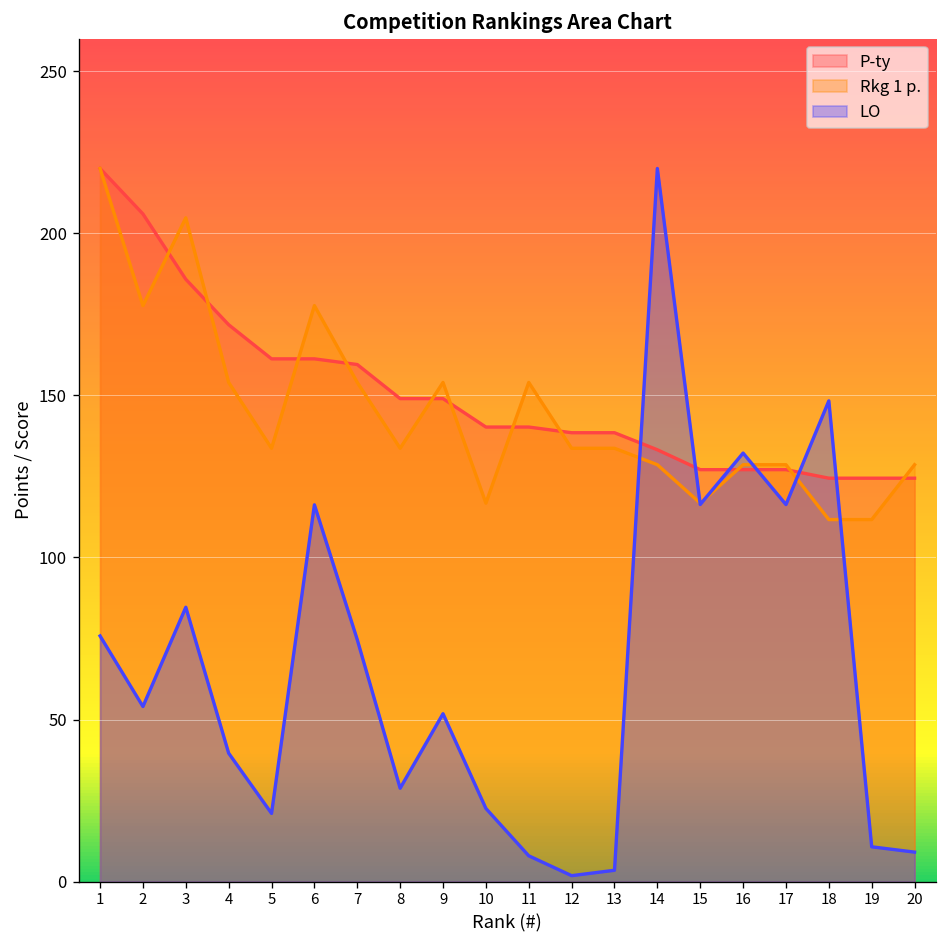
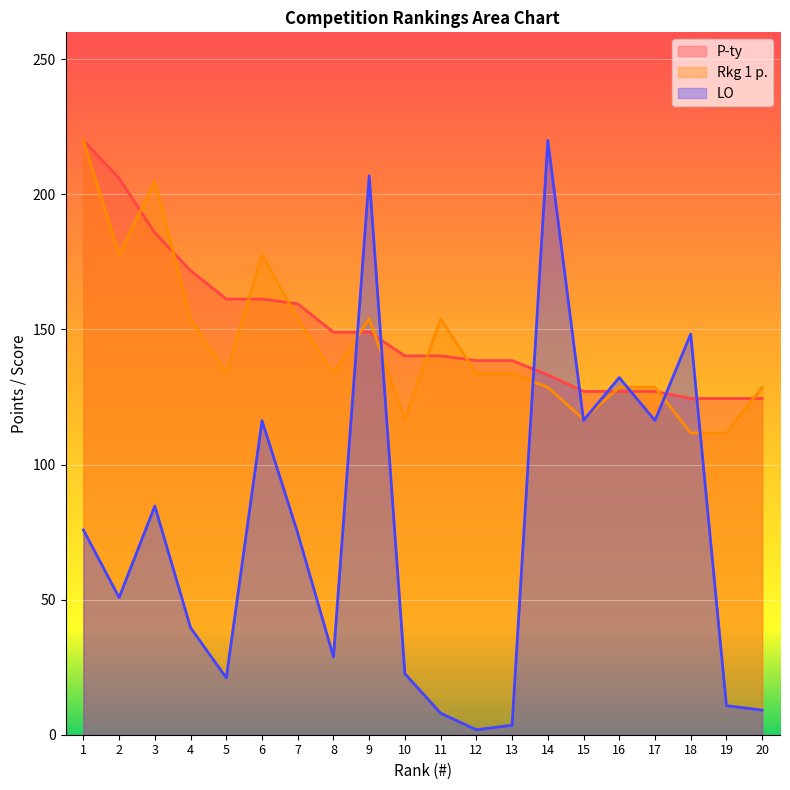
  {
    "LO": {
      "1": 76,
-     "2": 54,
+     "2": 51,
      "3": 85,
      "4": 40,
      "5": 21,
      "6": 116,
      "7": 75,
      "8": 29,
-     "9": 52,
+     "9": 207,
      "10": 23,
      "11": 8,
      "12": 2,
      "13": 4,
      "14": 220,
      "16": 132,
      "17": 116,
      "18": 148,
      "19": 11,
      "20": 9
    }
  }
